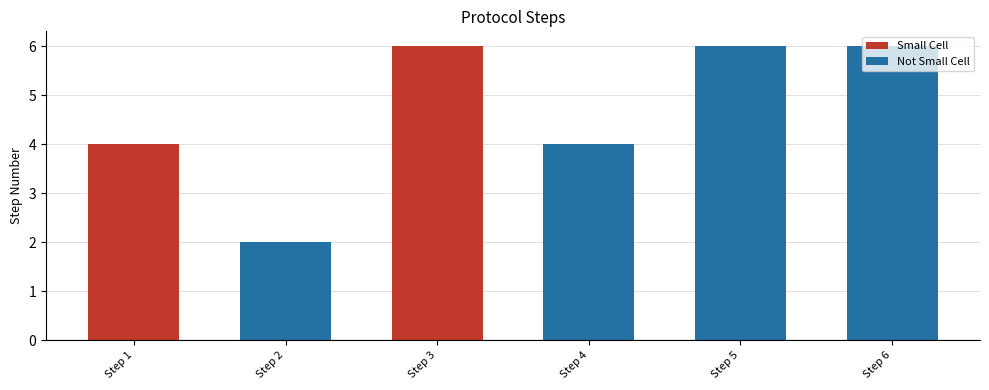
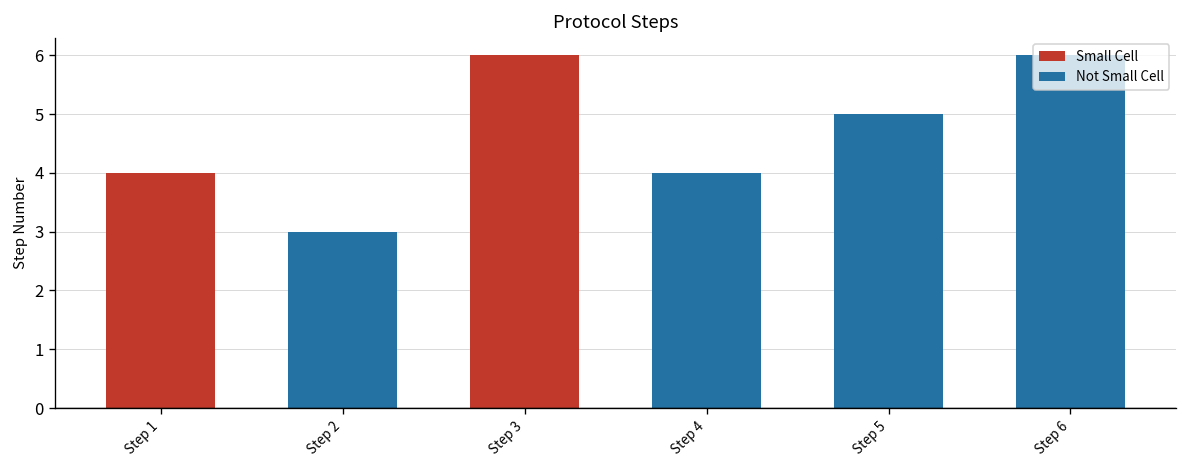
  {
    "Step 1": 4,
-   "Step 2": 2,
+   "Step 2": 3,
    "Step 3": 6,
    "Step 4": 4,
-   "Step 5": 6
+   "Step 5": 5
  }
